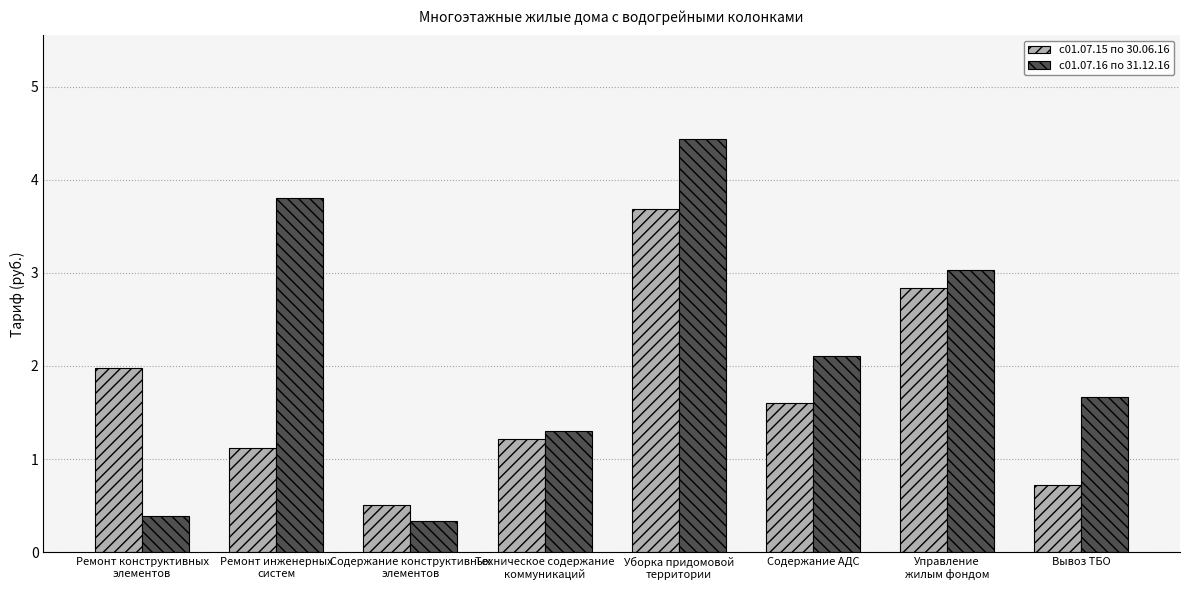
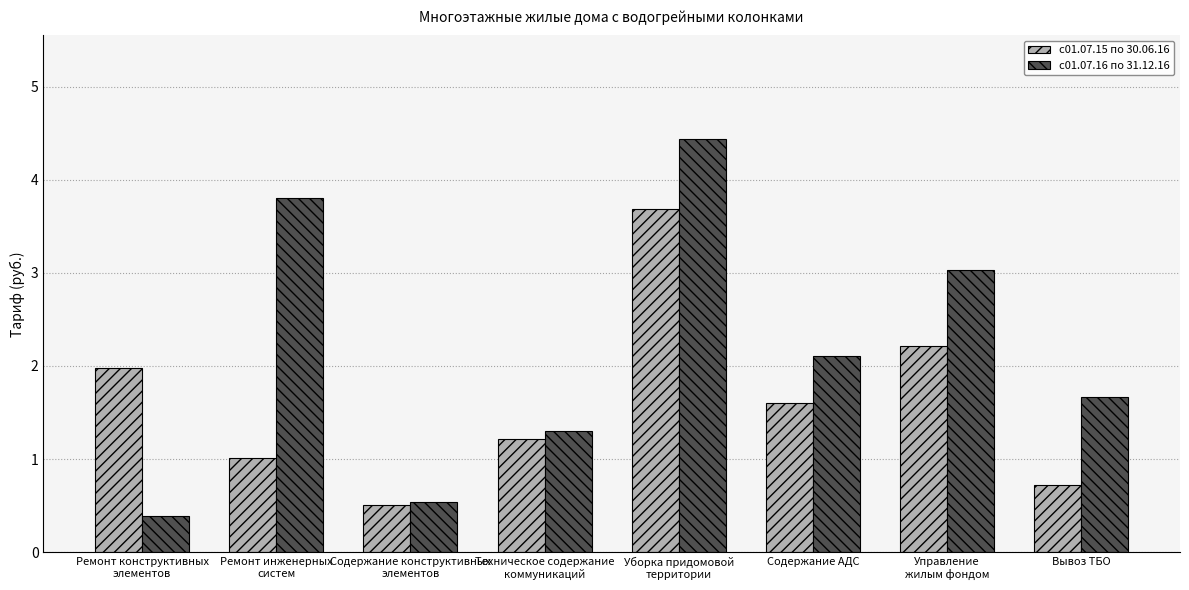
  {
    "с01.07.15 по 30.06.16": {
      "Ремонт конструктивных элементов": 2.0,
-     "Ремонт инженерных систем": 1.1,
+     "Ремонт инженерных систем": 1.0,
      "Содержание конструктивных элементов": 0.5,
      "Техническое содержание коммуникаций": 1.2,
      "Уборка придомовой территории": 3.7,
      "Содержание АДС": 1.6,
-     "Управление жилым фондом": 2.8,
+     "Управление жилым фондом": 2.2,
      "Вывоз ТБО": 0.7
    },
    "с01.07.16 по 31.12.16": {
      "Ремонт конструктивных элементов": 0.4,
      "Ремонт инженерных систем": 3.8,
-     "Содержание конструктивных элементов": 0.3,
+     "Содержание конструктивных элементов": 0.5,
      "Техническое содержание коммуникаций": 1.3,
      "Уборка придомовой территории": 4.4,
      "Содержание АДС": 2.1,
      "Управление жилым фондом": 3.0,
      "Вывоз ТБО": 1.7
    }
  }
